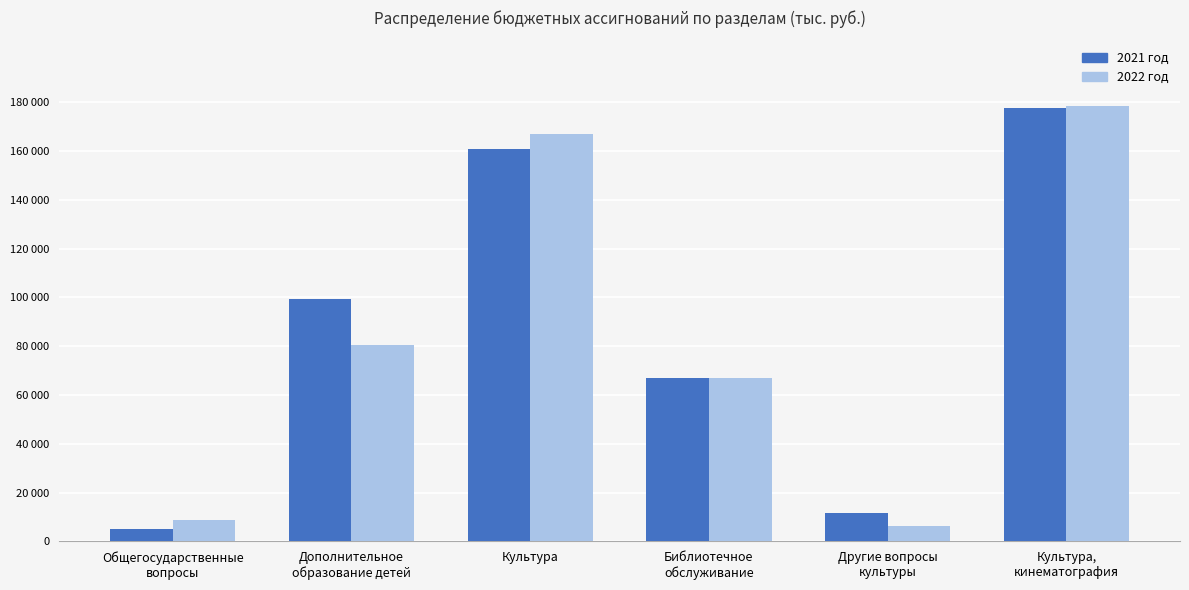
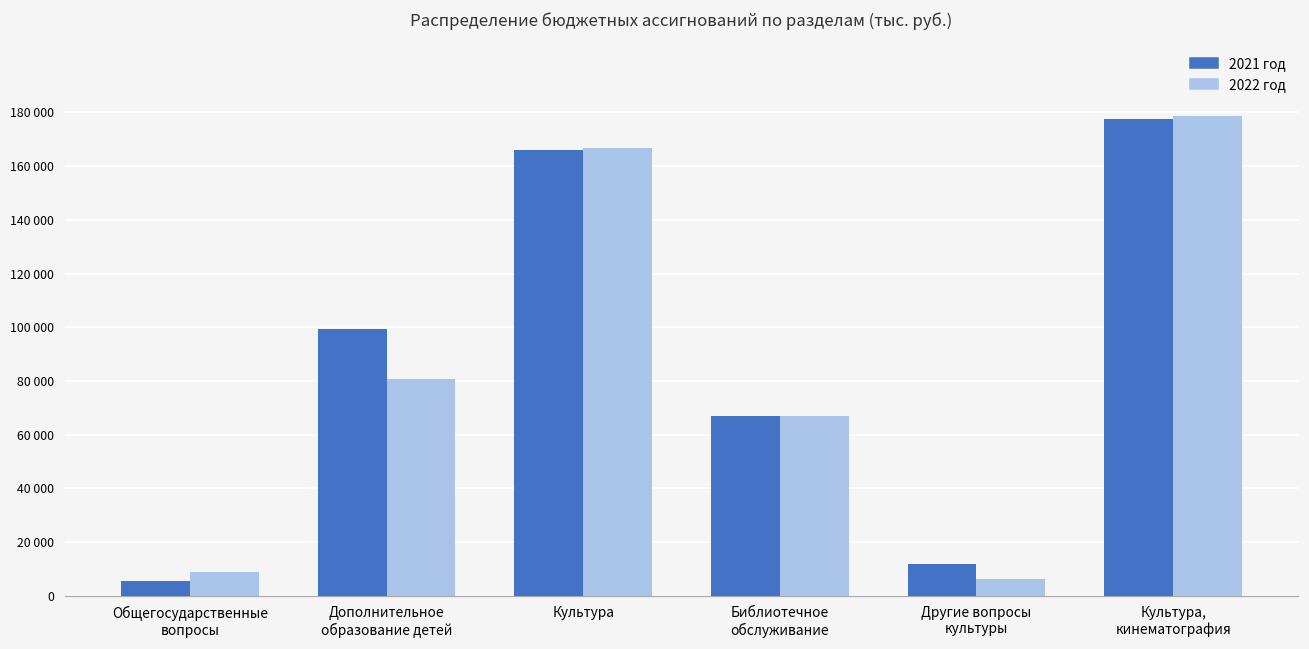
  {
    "2021 год": {
      "Общегосударственные вопросы": 5000,
      "Дополнительное образование детей": 99000,
-     "Культура": 161000,
+     "Культура": 166000,
      "Библиотечное обслуживание": 67000,
      "Другие вопросы культуры": 12000,
      "Культура, кинематография": 178000
    },
    "2022 год": {
      "Общегосударственные вопросы": 9000,
      "Дополнительное образование детей": 81000,
      "Культура": 167000,
      "Библиотечное обслуживание": 67000,
      "Другие вопросы культуры": 6000,
      "Культура, кинематография": 179000
    }
  }
